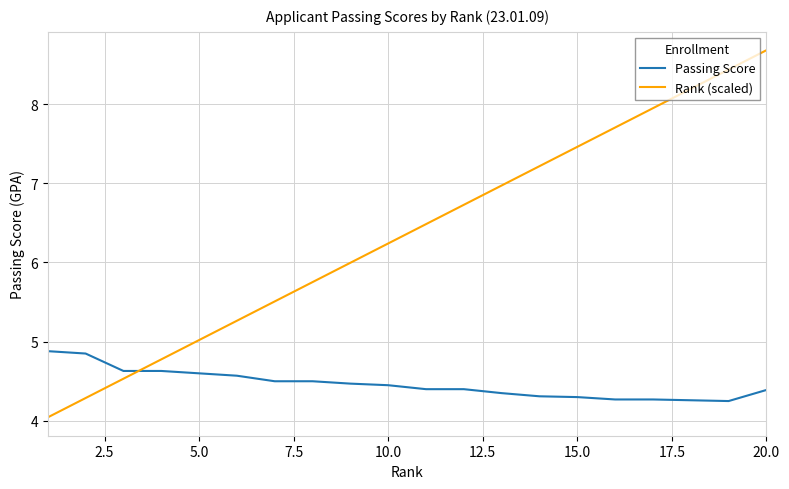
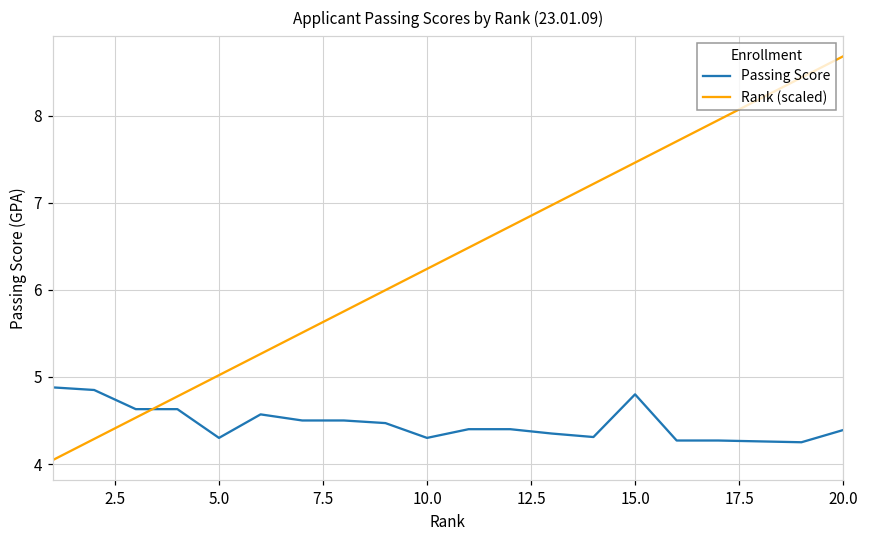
  {
    "Passing Score": {
-     "5.0": 4.6,
-     "10.0": 4.5,
-     "15.0": 4.3,
+     "5.0": 4.3,
+     "10.0": 4.3,
+     "15.0": 4.8,
      "20.0": 4.4
    },
    "Rank (scaled)": {
      "5.0": 5.0,
      "10.0": 6.2,
      "15.0": 7.5,
      "20.0": 8.7
    }
  }
